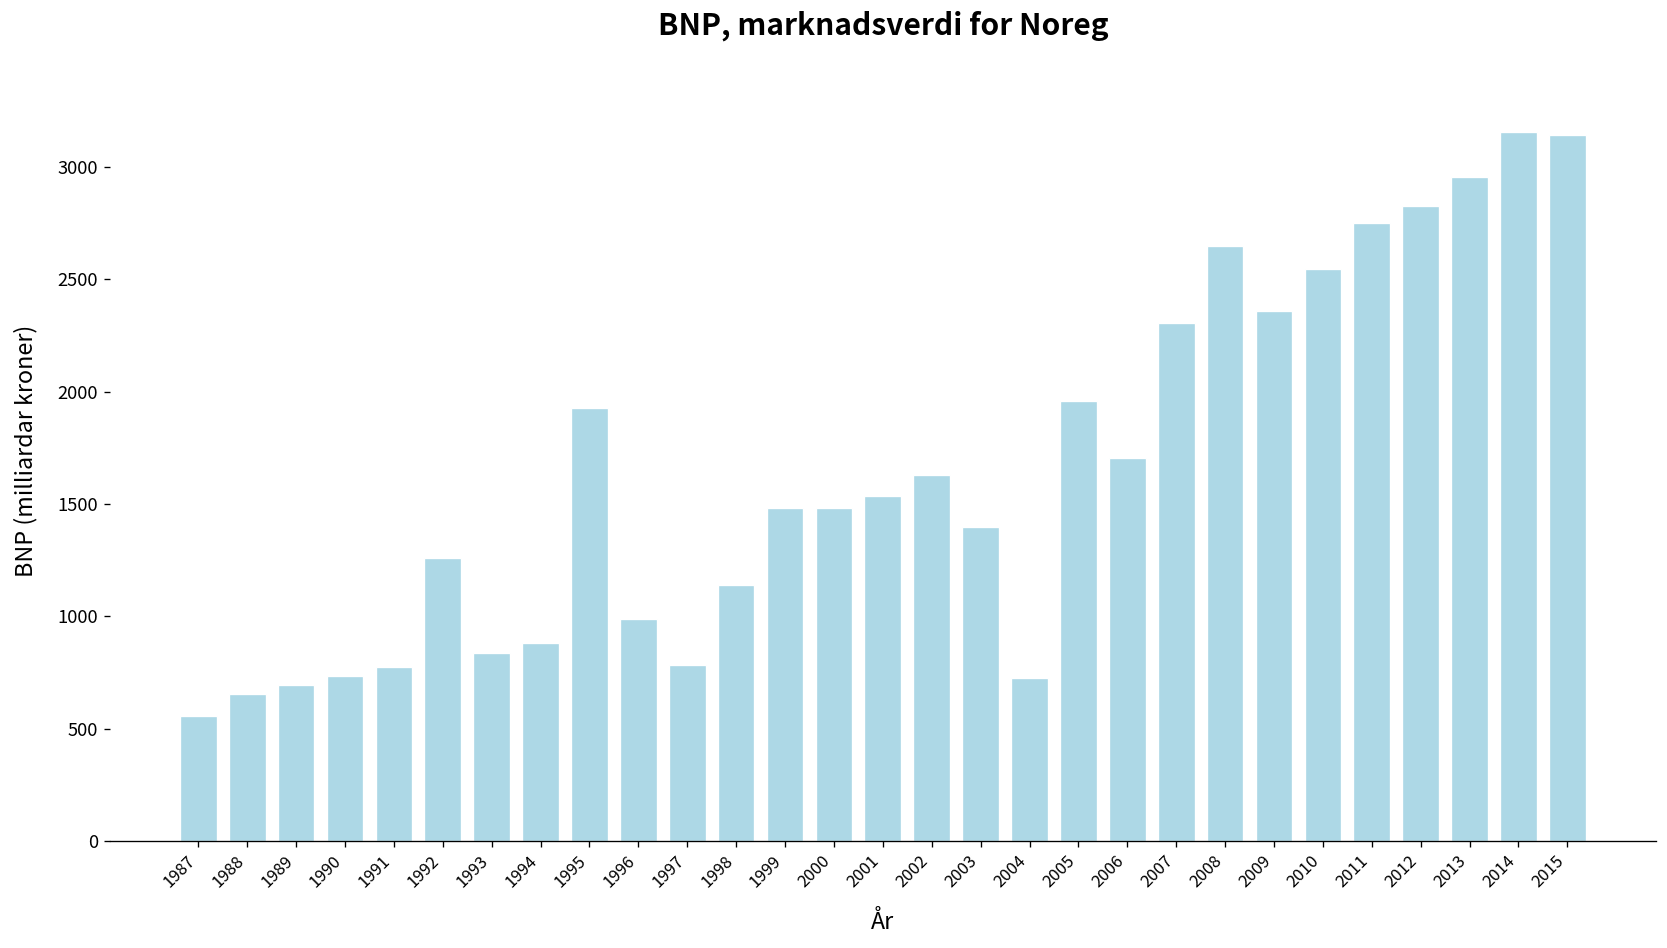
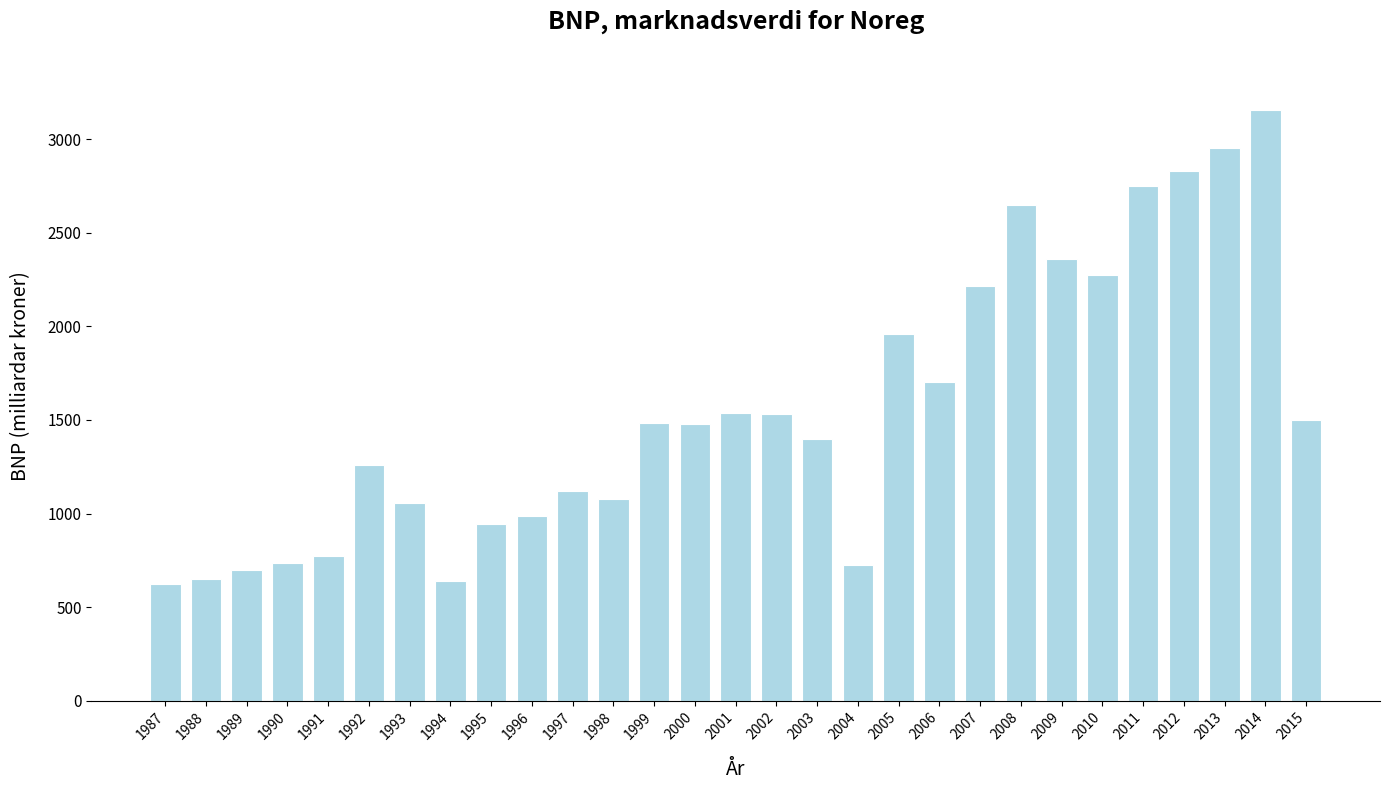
  {
-   "1987": 560,
+   "1987": 620,
    "1988": 650,
    "1989": 700,
    "1990": 740,
    "1991": 780,
    "1992": 1260,
-   "1993": 840,
-   "1994": 880,
-   "1995": 1930,
+   "1993": 1060,
+   "1994": 640,
+   "1995": 940,
    "1996": 990,
-   "1997": 790,
-   "1998": 1140,
+   "1997": 1120,
+   "1998": 1080,
    "1999": 1480,
    "2000": 1480,
    "2001": 1540,
-   "2002": 1630,
+   "2002": 1530,
    "2003": 1400,
    "2004": 730,
    "2005": 1960,
    "2006": 1700,
-   "2007": 2310,
+   "2007": 2220,
    "2008": 2650,
    "2009": 2360,
-   "2010": 2540,
+   "2010": 2270,
    "2011": 2750,
    "2012": 2830,
    "2013": 2950,
    "2014": 3150,
-   "2015": 3140
+   "2015": 1500
  }
